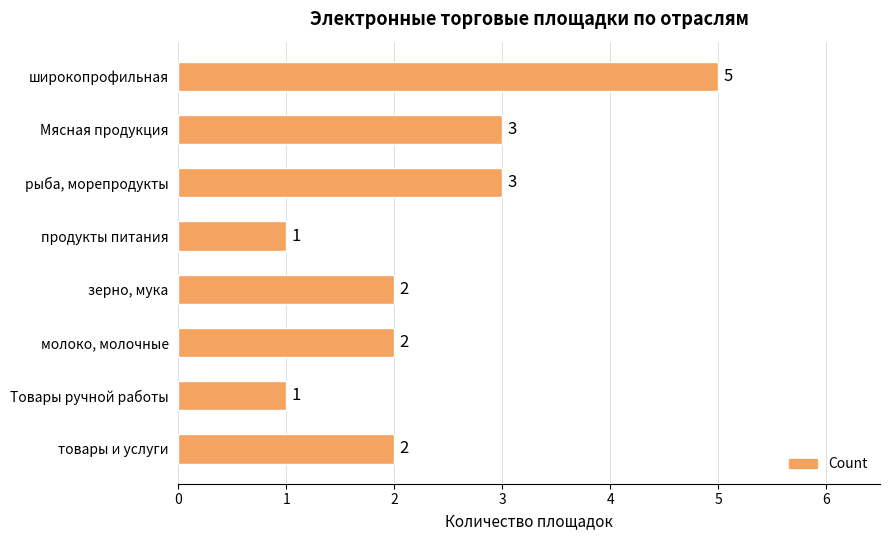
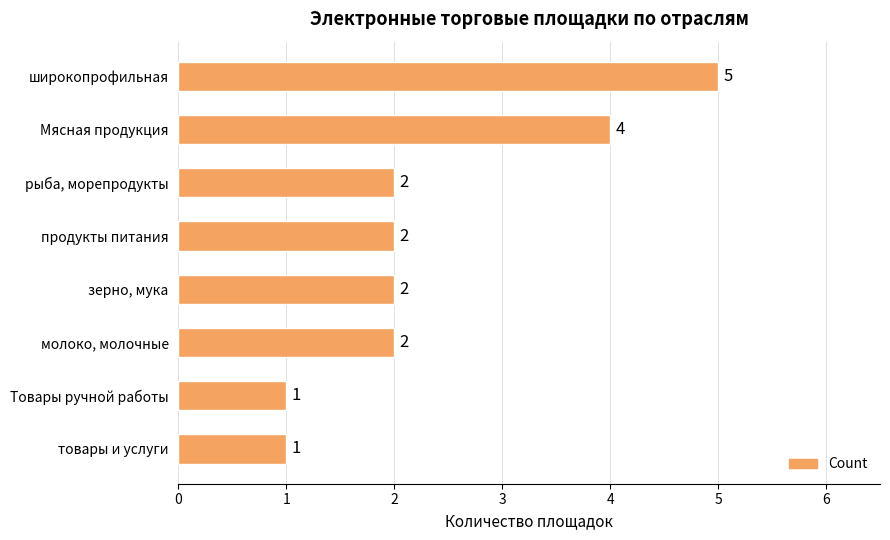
  {
    "широкопрофильная": 5,
-   "Мясная продукция": 3,
-   "рыба, морепродукты": 3,
-   "продукты питания": 1,
+   "Мясная продукция": 4,
+   "рыба, морепродукты": 2,
+   "продукты питания": 2,
    "зерно, мука": 2,
    "молоко, молочные": 2,
    "Товары ручной работы": 1,
-   "товары и услуги": 2
+   "товары и услуги": 1
  }
